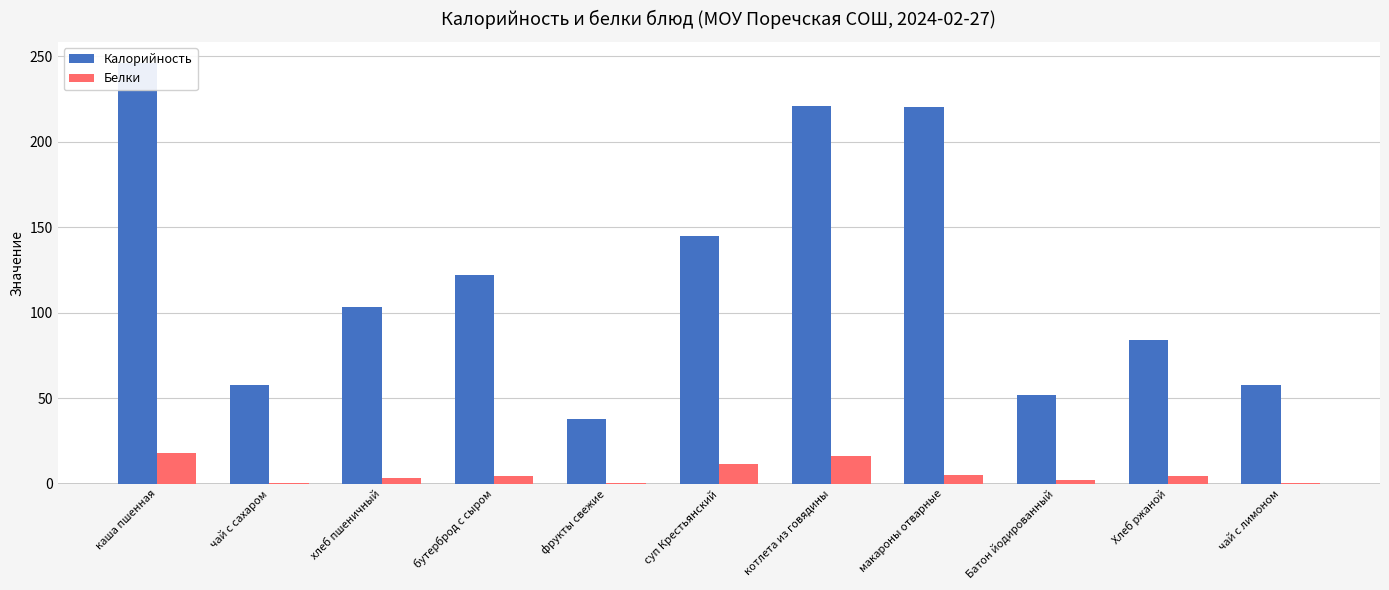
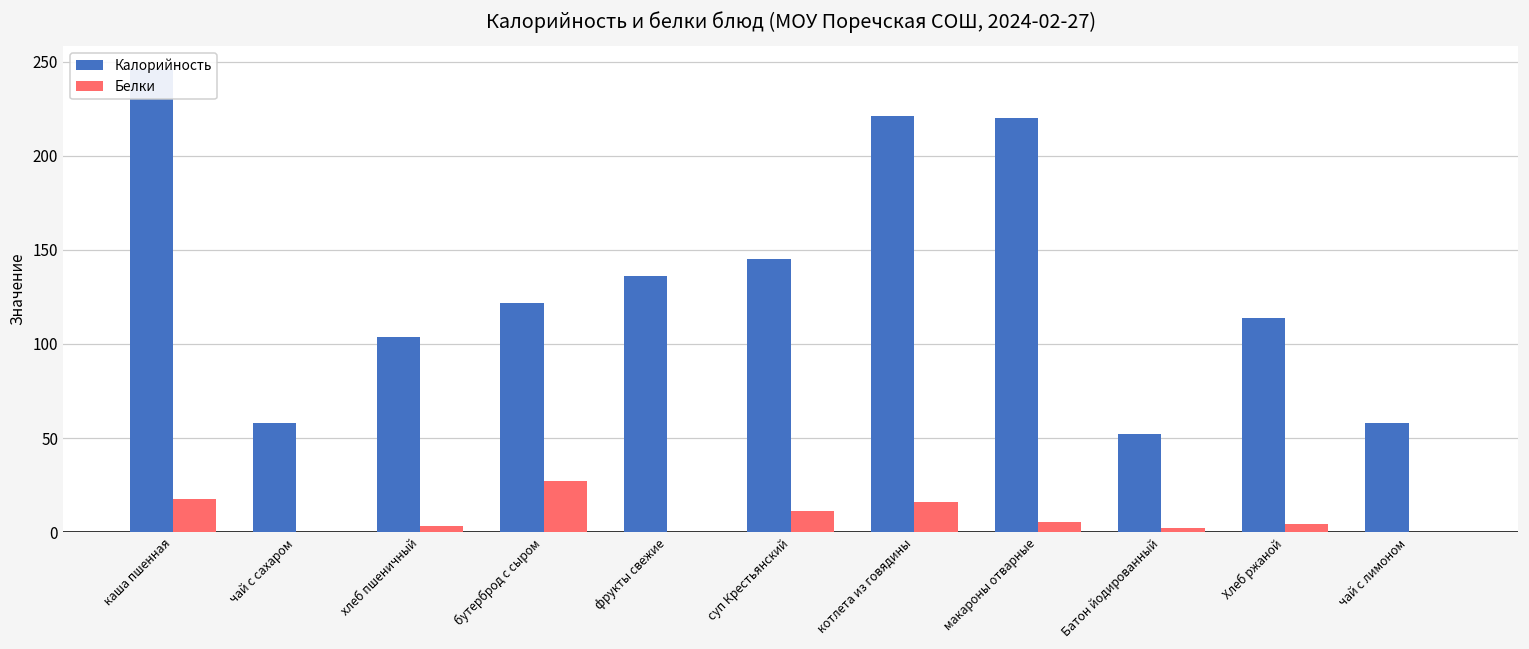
  {
    "Калорийность": {
      "чай с сахаром": 58,
      "хлеб пшеничный": 104,
      "бутерброд с сыром": 122,
-     "фрукты свежие": 38,
+     "фрукты свежие": 136,
      "суп Крестьянский": 145,
      "котлета из говядины": 221,
      "макароны отварные": 220,
      "Батон йодированный": 52,
-     "Хлеб ржаной": 84,
+     "Хлеб ржаной": 114,
      "чай с лимоном": 58
    },
    "Белки": {
      "каша пшенная": 18,
      "хлеб пшеничный": 3,
-     "бутерброд с сыром": 5,
+     "бутерброд с сыром": 27,
      "суп Крестьянский": 11,
      "котлета из говядины": 16,
      "макароны отварные": 5,
      "Батон йодированный": 2,
      "Хлеб ржаной": 4
    }
  }
